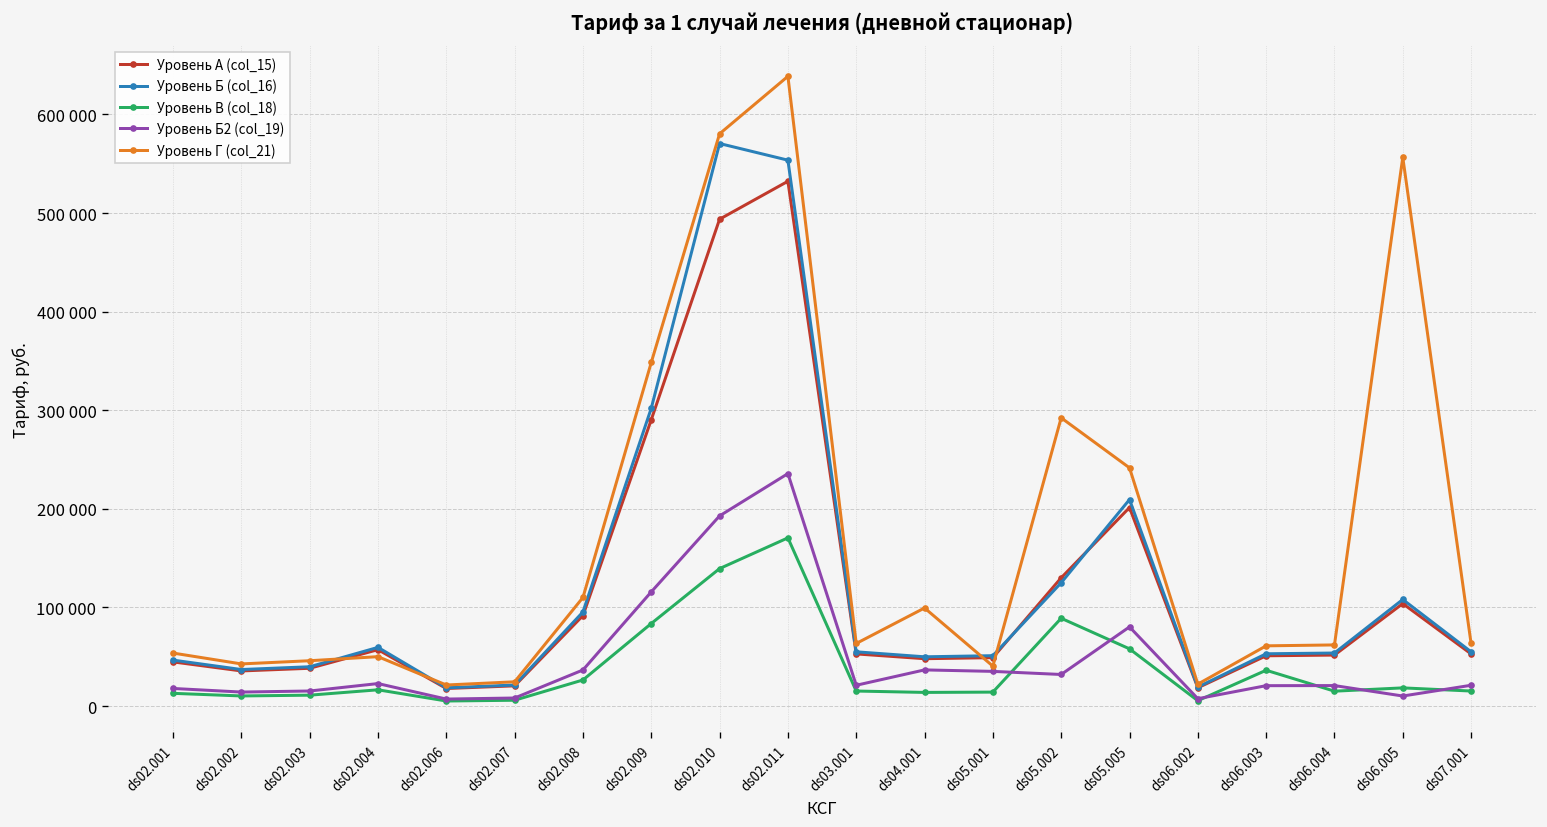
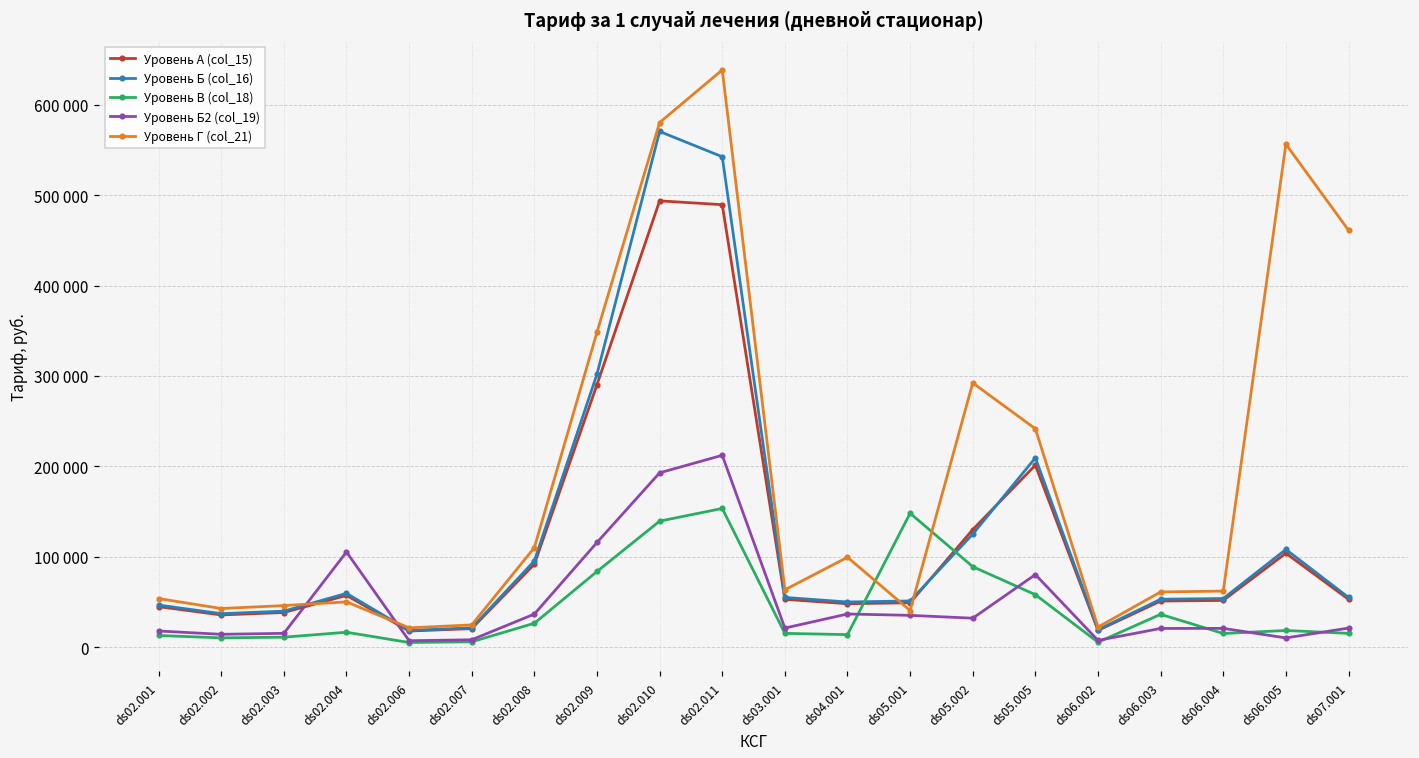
  {
    "Уровень А (col_15)": {
      "ds02.008": 90000,
      "ds02.009": 290000,
      "ds02.010": 490000,
-     "ds02.011": 530000,
+     "ds02.011": 490000,
      "ds05.002": 130000,
      "ds05.005": 200000,
      "ds06.005": 100000
    },
    "Уровень Б (col_16)": {
      "ds02.008": 100000,
      "ds02.009": 300000,
      "ds02.010": 570000,
-     "ds02.011": 550000,
+     "ds02.011": 540000,
      "ds05.002": 130000,
      "ds05.005": 210000,
      "ds06.005": 110000
    },
    "Уровень В (col_18)": {
      "ds02.001": 10000,
      "ds02.002": 10000,
      "ds02.003": 10000,
      "ds02.004": 20000,
      "ds02.008": 30000,
      "ds02.009": 80000,
      "ds02.010": 140000,
-     "ds02.011": 170000,
+     "ds02.011": 150000,
      "ds03.001": 20000,
      "ds04.001": 10000,
-     "ds05.001": 10000,
+     "ds05.001": 150000,
      "ds05.002": 90000,
      "ds05.005": 60000,
      "ds06.003": 40000,
      "ds06.004": 20000,
      "ds06.005": 20000,
      "ds07.001": 20000
    },
    "Уровень Б2 (col_19)": {
      "ds02.001": 20000,
      "ds02.002": 10000,
      "ds02.003": 20000,
-     "ds02.004": 20000,
+     "ds02.004": 110000,
      "ds02.008": 40000,
      "ds02.009": 120000,
      "ds02.010": 190000,
-     "ds02.011": 240000,
+     "ds02.011": 210000,
      "ds03.001": 20000,
      "ds04.001": 40000,
      "ds05.001": 40000,
      "ds05.002": 30000,
      "ds05.005": 80000,
      "ds06.003": 20000,
      "ds06.004": 20000,
      "ds06.005": 10000,
      "ds07.001": 20000
    },
    "Уровень Г (col_21)": {
      "ds02.001": 50000,
      "ds02.002": 40000,
      "ds02.003": 50000,
      "ds02.004": 50000,
      "ds02.007": 20000,
      "ds02.008": 110000,
      "ds02.009": 350000,
      "ds02.010": 580000,
      "ds02.011": 640000,
      "ds03.001": 60000,
      "ds04.001": 100000,
      "ds05.001": 40000,
      "ds05.002": 290000,
      "ds05.005": 240000,
      "ds06.003": 60000,
      "ds06.004": 60000,
      "ds06.005": 560000,
-     "ds07.001": 60000
+     "ds07.001": 460000
    }
  }
